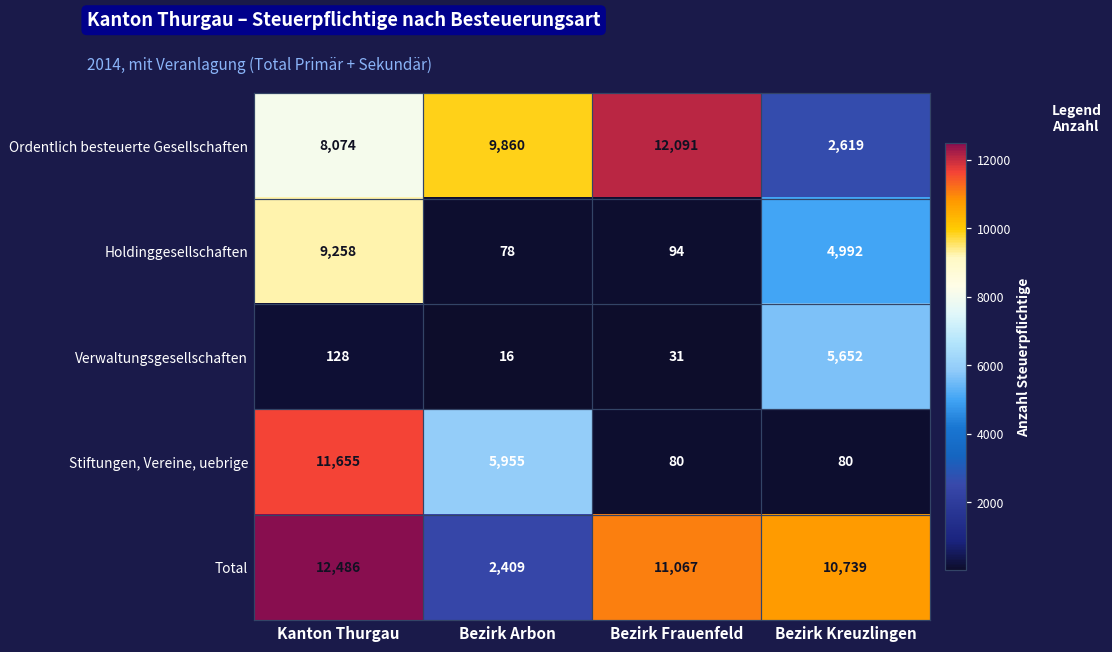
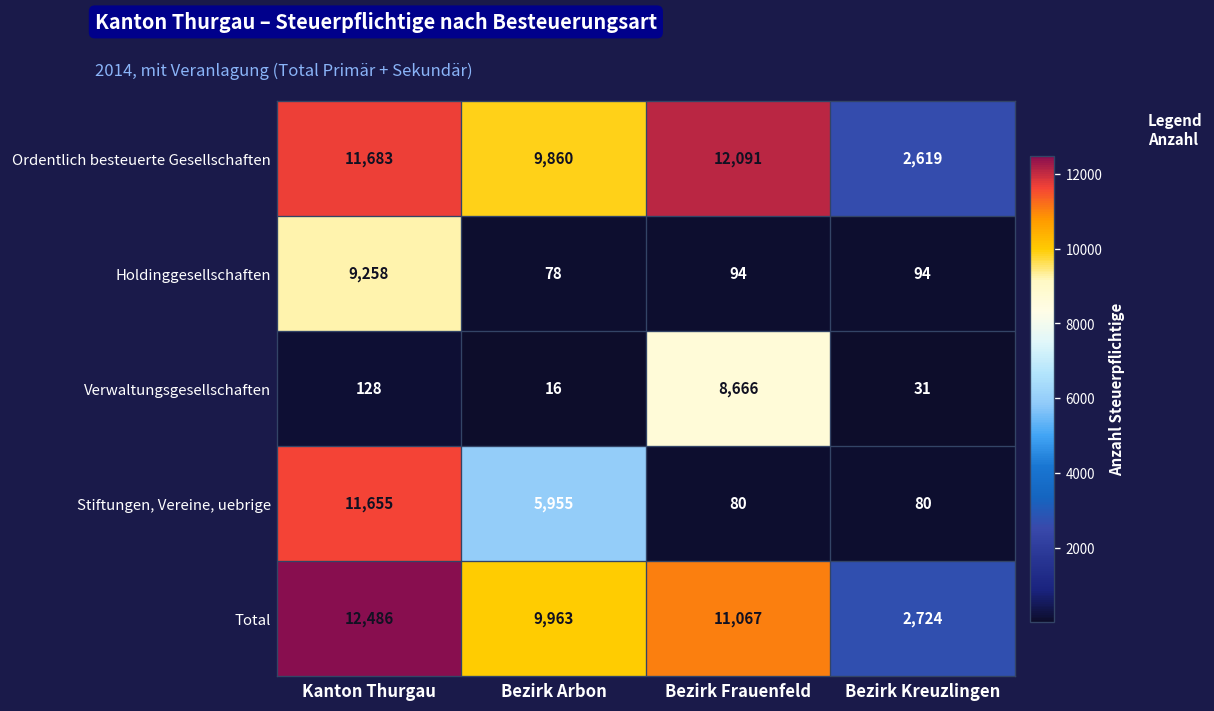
  {
    "Ordentlich besteuerte Gesellschaften": {
-     "Kanton Thurgau": "8,074",
+     "Kanton Thurgau": "11,683",
      "Bezirk Arbon": "9,860",
      "Bezirk Frauenfeld": "12,091",
      "Bezirk Kreuzlingen": "2,619"
    },
    "Holdinggesellschaften": {
      "Kanton Thurgau": "9,258",
      "Bezirk Arbon": "78",
      "Bezirk Frauenfeld": "94",
-     "Bezirk Kreuzlingen": "4,992"
+     "Bezirk Kreuzlingen": "94"
    },
    "Verwaltungsgesellschaften": {
      "Kanton Thurgau": "128",
      "Bezirk Arbon": "16",
-     "Bezirk Frauenfeld": "31",
-     "Bezirk Kreuzlingen": "5,652"
+     "Bezirk Frauenfeld": "8,666",
+     "Bezirk Kreuzlingen": "31"
    },
    "Stiftungen, Vereine, uebrige": {
      "Kanton Thurgau": "11,655",
      "Bezirk Arbon": "5,955",
      "Bezirk Frauenfeld": "80",
      "Bezirk Kreuzlingen": "80"
    },
    "Total": {
      "Kanton Thurgau": "12,486",
-     "Bezirk Arbon": "2,409",
+     "Bezirk Arbon": "9,963",
      "Bezirk Frauenfeld": "11,067",
-     "Bezirk Kreuzlingen": "10,739"
+     "Bezirk Kreuzlingen": "2,724"
    }
  }
